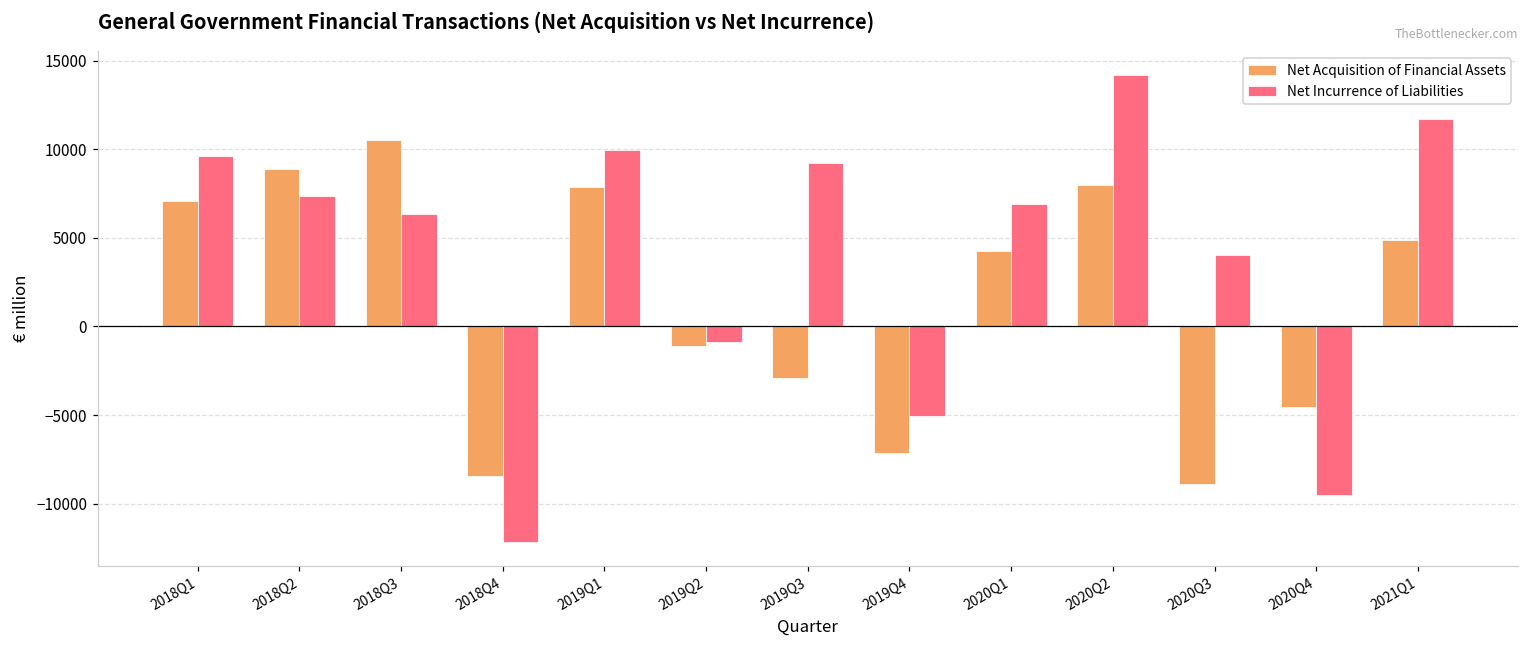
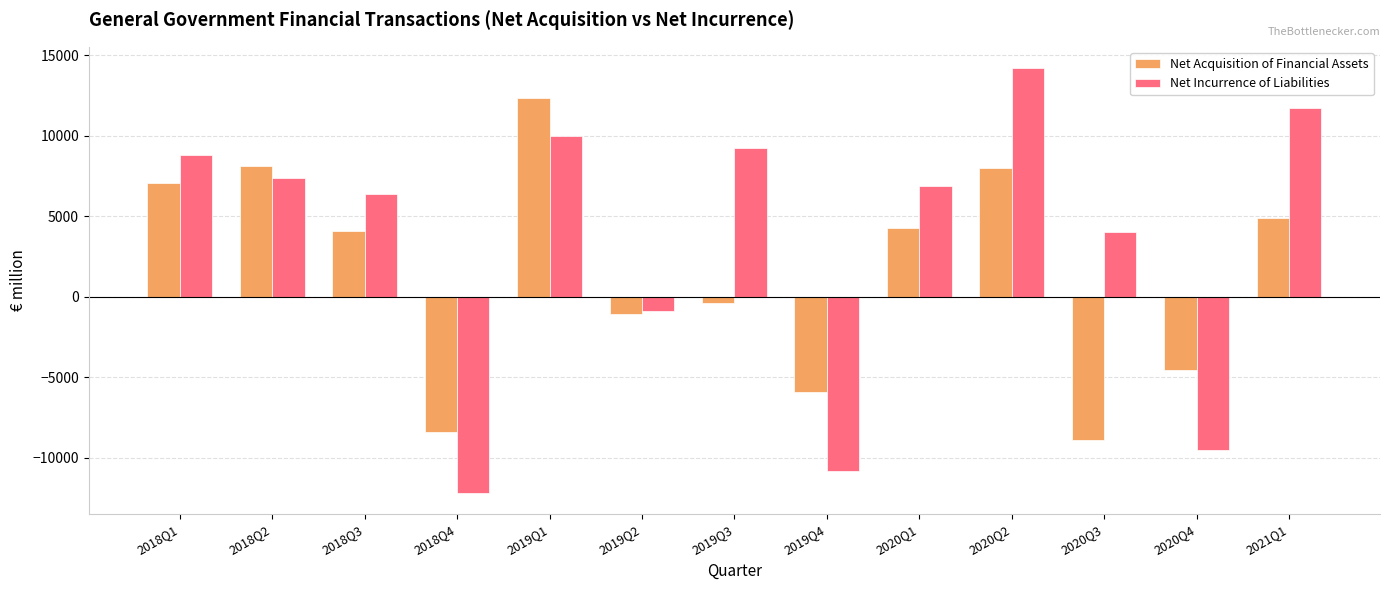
  {
    "Net Acquisition of Financial Assets": {
      "2018Q1": 7100,
-     "2018Q2": 8900,
-     "2018Q3": 10500,
+     "2018Q2": 8100,
+     "2018Q3": 4100,
      "2018Q4": -8400,
-     "2019Q1": 7900,
+     "2019Q1": 12300,
      "2019Q2": -1100,
-     "2019Q3": -2900,
-     "2019Q4": -7100,
+     "2019Q3": -400,
+     "2019Q4": -5900,
      "2020Q1": 4200,
      "2020Q2": 8000,
      "2020Q3": -8900,
      "2020Q4": -4500,
      "2021Q1": 4900
    },
    "Net Incurrence of Liabilities": {
-     "2018Q1": 9600,
+     "2018Q1": 8800,
      "2018Q2": 7400,
      "2018Q3": 6400,
      "2018Q4": -12200,
      "2019Q1": 10000,
      "2019Q2": -900,
      "2019Q3": 9200,
-     "2019Q4": -5100,
+     "2019Q4": -10800,
      "2020Q1": 6900,
      "2020Q2": 14200,
      "2020Q3": 4000,
      "2020Q4": -9500,
      "2021Q1": 11700
    }
  }
